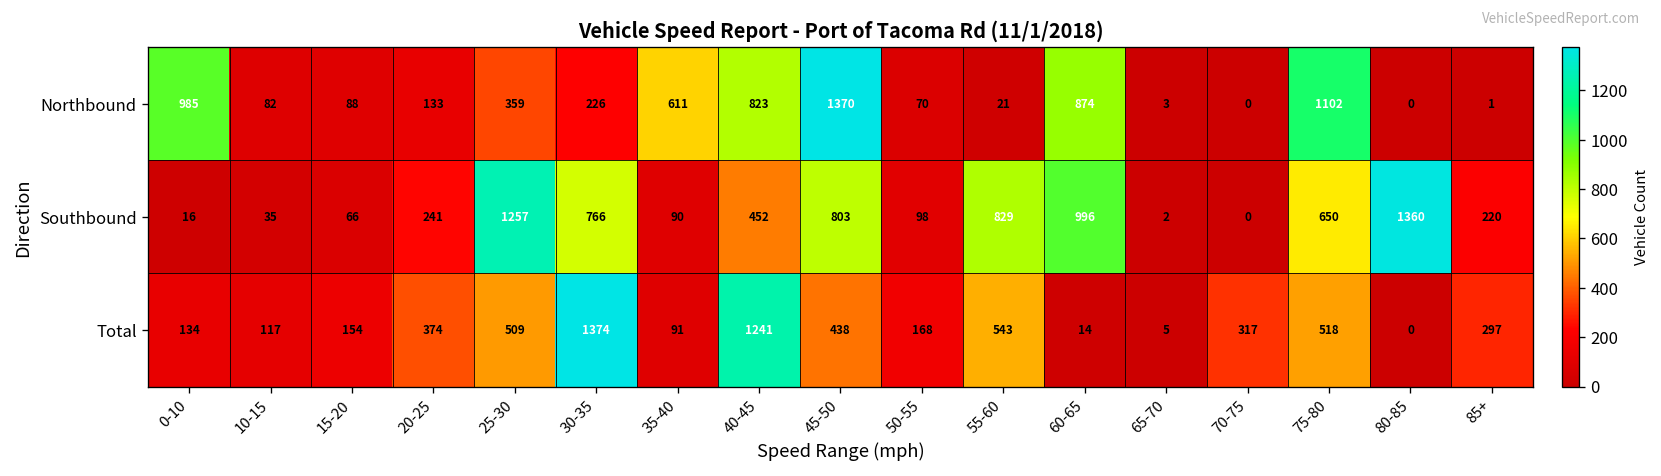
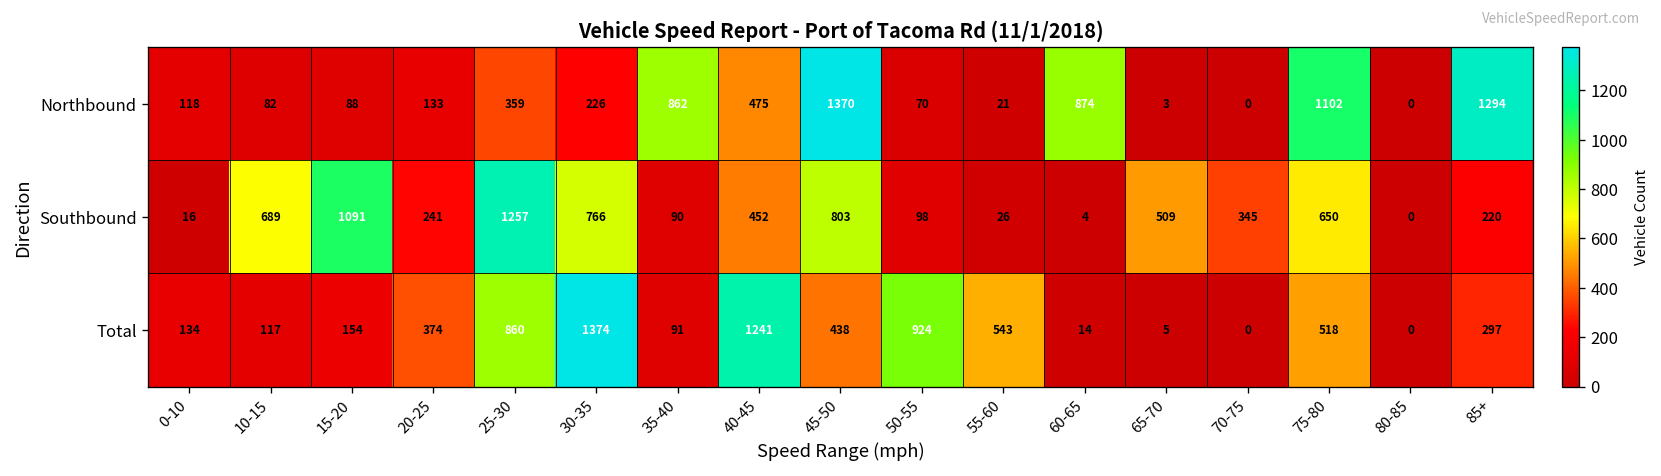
  {
    "Northbound": {
-     "0-10": 985,
+     "0-10": 118,
      "10-15": 82,
      "15-20": 88,
      "20-25": 133,
      "25-30": 359,
      "30-35": 226,
-     "35-40": 611,
-     "40-45": 823,
+     "35-40": 862,
+     "40-45": 475,
      "45-50": 1370,
      "50-55": 70,
      "55-60": 21,
      "60-65": 874,
      "65-70": 3,
      "70-75": 0,
      "75-80": 1102,
      "80-85": 0,
-     "85+": 1
+     "85+": 1294
    },
    "Southbound": {
      "0-10": 16,
-     "10-15": 35,
-     "15-20": 66,
+     "10-15": 689,
+     "15-20": 1091,
      "20-25": 241,
      "25-30": 1257,
      "30-35": 766,
      "35-40": 90,
      "40-45": 452,
      "45-50": 803,
      "50-55": 98,
-     "55-60": 829,
-     "60-65": 996,
-     "65-70": 2,
-     "70-75": 0,
+     "55-60": 26,
+     "60-65": 4,
+     "65-70": 509,
+     "70-75": 345,
      "75-80": 650,
-     "80-85": 1360,
+     "80-85": 0,
      "85+": 220
    },
    "Total": {
      "0-10": 134,
      "10-15": 117,
      "15-20": 154,
      "20-25": 374,
-     "25-30": 509,
+     "25-30": 860,
      "30-35": 1374,
      "35-40": 91,
      "40-45": 1241,
      "45-50": 438,
-     "50-55": 168,
+     "50-55": 924,
      "55-60": 543,
      "60-65": 14,
      "65-70": 5,
-     "70-75": 317,
+     "70-75": 0,
      "75-80": 518,
      "80-85": 0,
      "85+": 297
    }
  }
